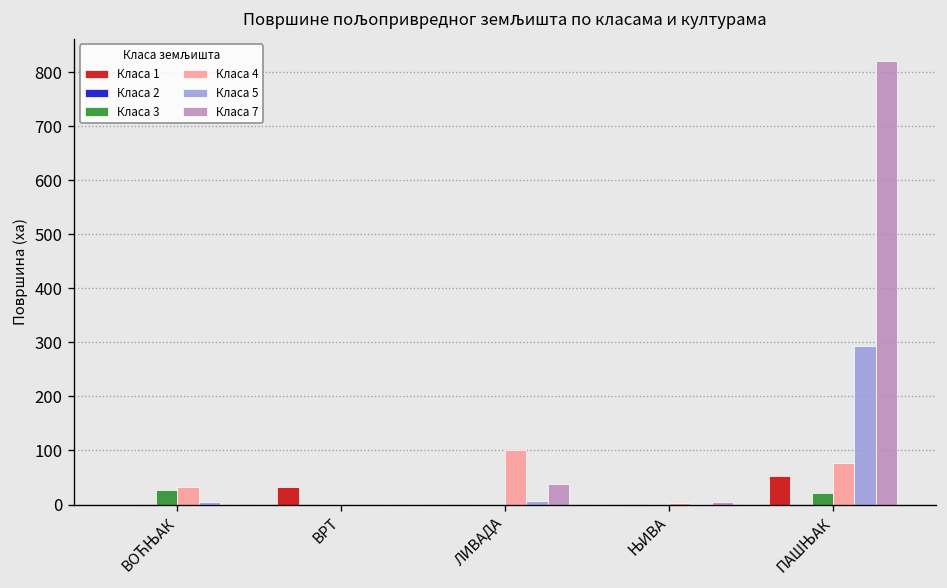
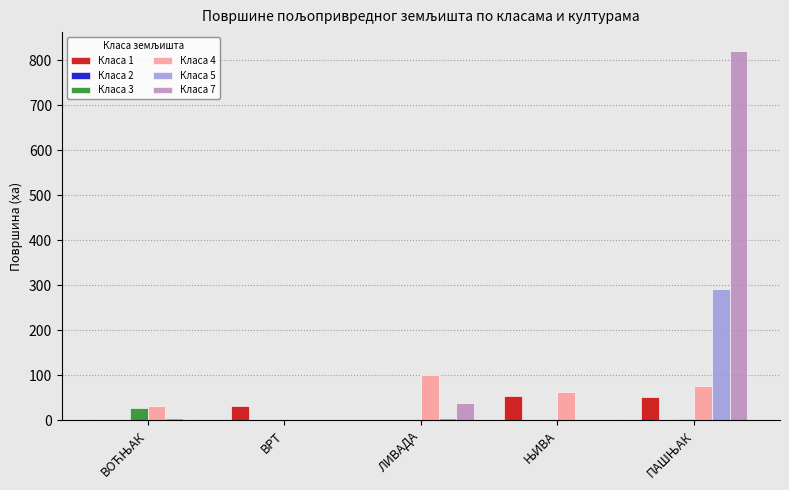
  {
    "Класа 1": {
      "ВРТ": 30,
      "ЛИВАДА": 0,
-     "ЊИВА": 0,
+     "ЊИВА": 50,
      "ПАШЊАК": 50
    },
    "Класа 3": {
      "ВОЋЊАК": 30,
-     "ПАШЊАК": 20
+     "ПАШЊАК": 0
    },
    "Класа 4": {
      "ВОЋЊАК": 30,
      "ВРТ": 0,
      "ЛИВАДА": 100,
-     "ЊИВА": 0,
+     "ЊИВА": 60,
      "ПАШЊАК": 80
    }
  }
